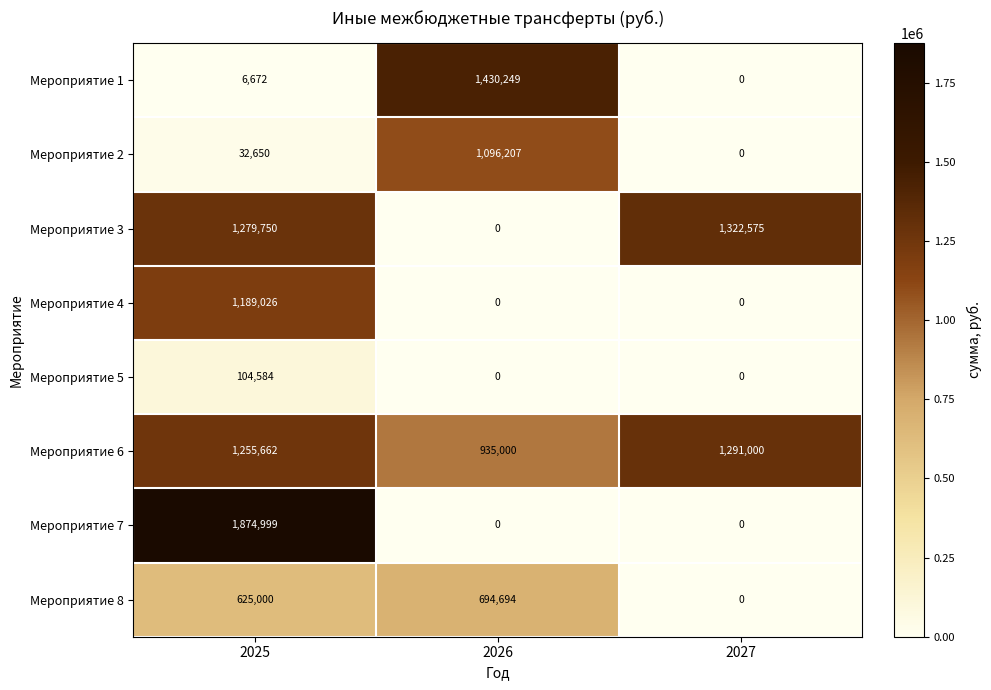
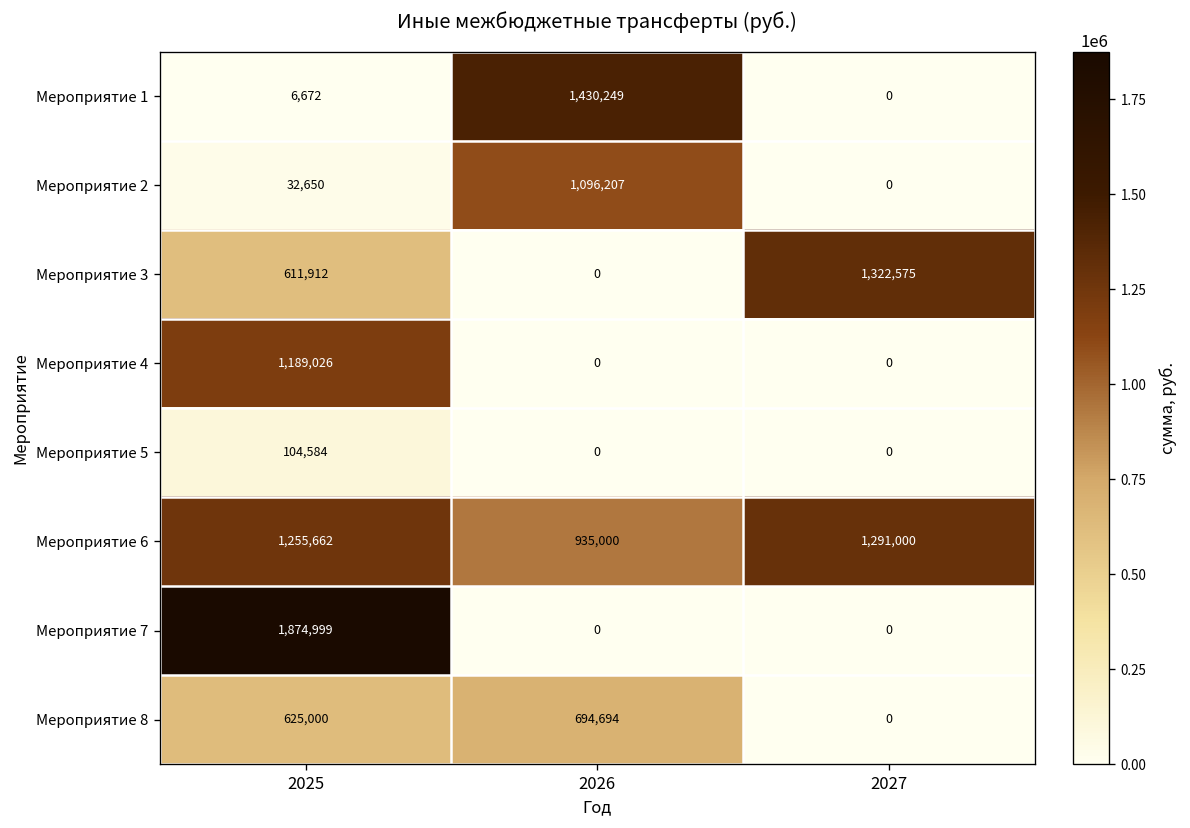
  {
    "Мероприятие 1": {
      "2025": "6,672",
      "2026": "1,430,249",
      "2027": "0"
    },
    "Мероприятие 2": {
      "2025": "32,650",
      "2026": "1,096,207",
      "2027": "0"
    },
    "Мероприятие 3": {
-     "2025": "1,279,750",
+     "2025": "611,912",
      "2026": "0",
      "2027": "1,322,575"
    },
    "Мероприятие 4": {
      "2025": "1,189,026",
      "2026": "0",
      "2027": "0"
    },
    "Мероприятие 5": {
      "2025": "104,584",
      "2026": "0",
      "2027": "0"
    },
    "Мероприятие 6": {
      "2025": "1,255,662",
      "2026": "935,000",
      "2027": "1,291,000"
    },
    "Мероприятие 7": {
      "2025": "1,874,999",
      "2026": "0",
      "2027": "0"
    },
    "Мероприятие 8": {
      "2025": "625,000",
      "2026": "694,694",
      "2027": "0"
    }
  }
